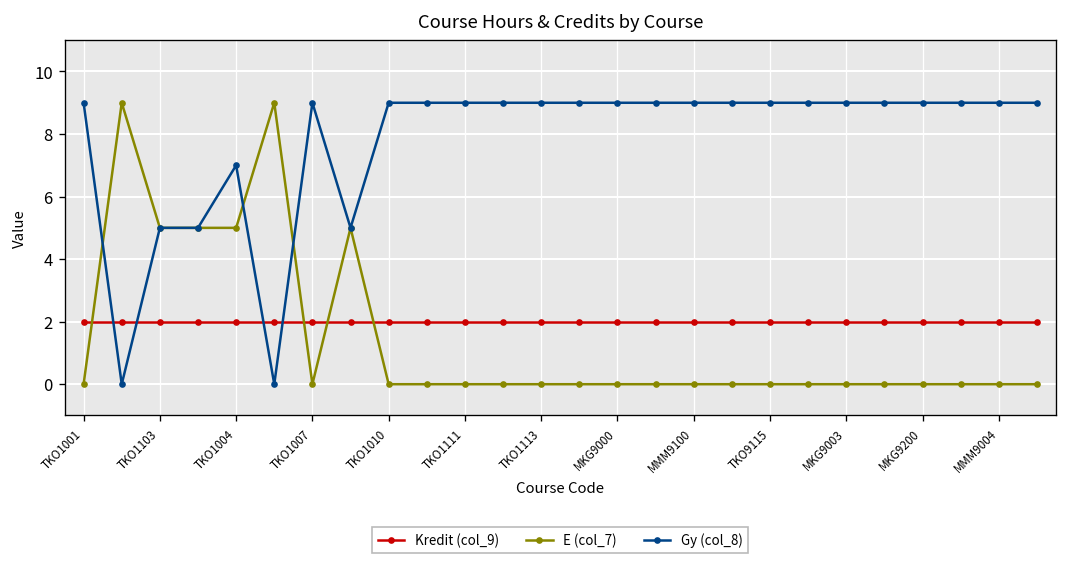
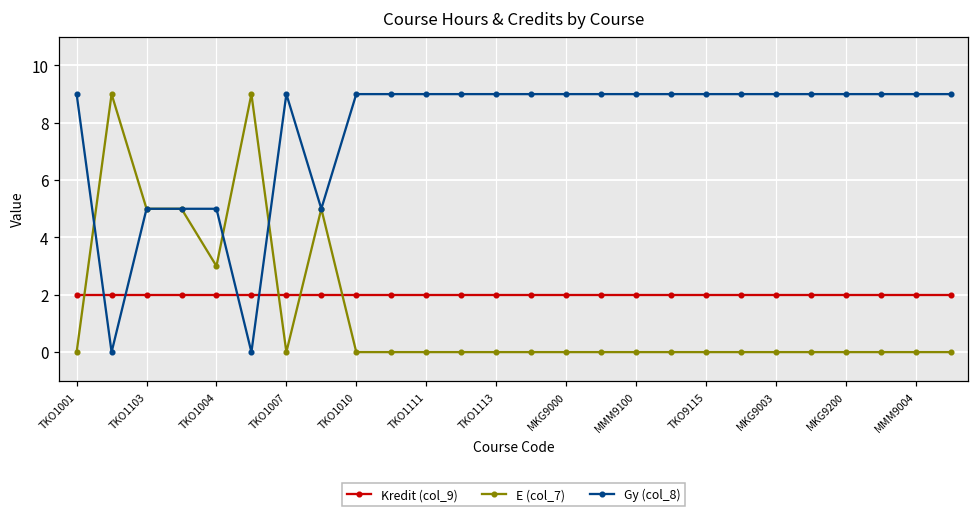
  {
    "Kredit (col_9)": {
      "TKO1001": 2,
      "TKO1103": 2,
      "TKO1004": 2,
      "TKO1007": 2,
      "TKO1010": 2,
      "TKO1111": 2,
      "TKO1113": 2,
      "MKG9000": 2,
      "MMM9100": 2,
      "TKO9115": 2,
      "MKG9003": 2,
      "MKG9200": 2,
      "MMM9004": 2
    },
    "E (col_7)": {
      "TKO1001": 0,
-     "TKO1004": 5,
+     "TKO1004": 3,
      "TKO1007": 0,
      "TKO1010": 0,
      "TKO1111": 0,
      "TKO1113": 0,
      "MKG9000": 0,
      "MMM9100": 0,
      "TKO9115": 0,
      "MKG9003": 0,
      "MKG9200": 0,
      "MMM9004": 0
    },
    "Gy (col_8)": {
      "TKO1001": 9,
-     "TKO1004": 7,
+     "TKO1004": 5,
      "TKO1007": 9,
      "TKO1010": 9,
      "TKO1111": 9,
      "TKO1113": 9,
      "MKG9000": 9,
      "MMM9100": 9,
      "TKO9115": 9,
      "MKG9003": 9,
      "MKG9200": 9,
      "MMM9004": 9
    }
  }
